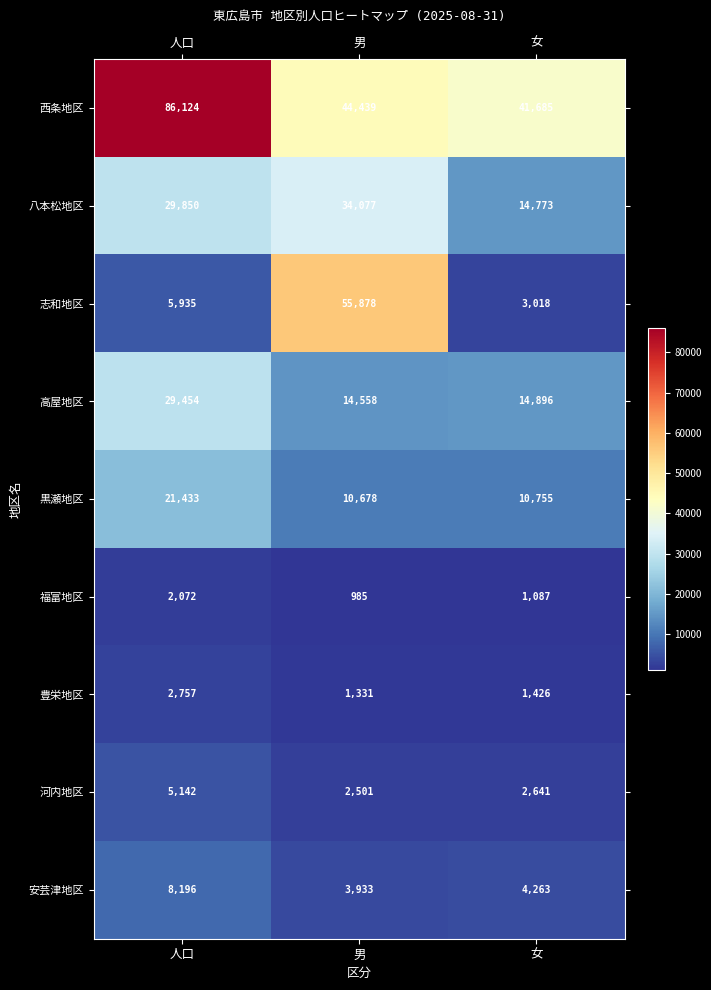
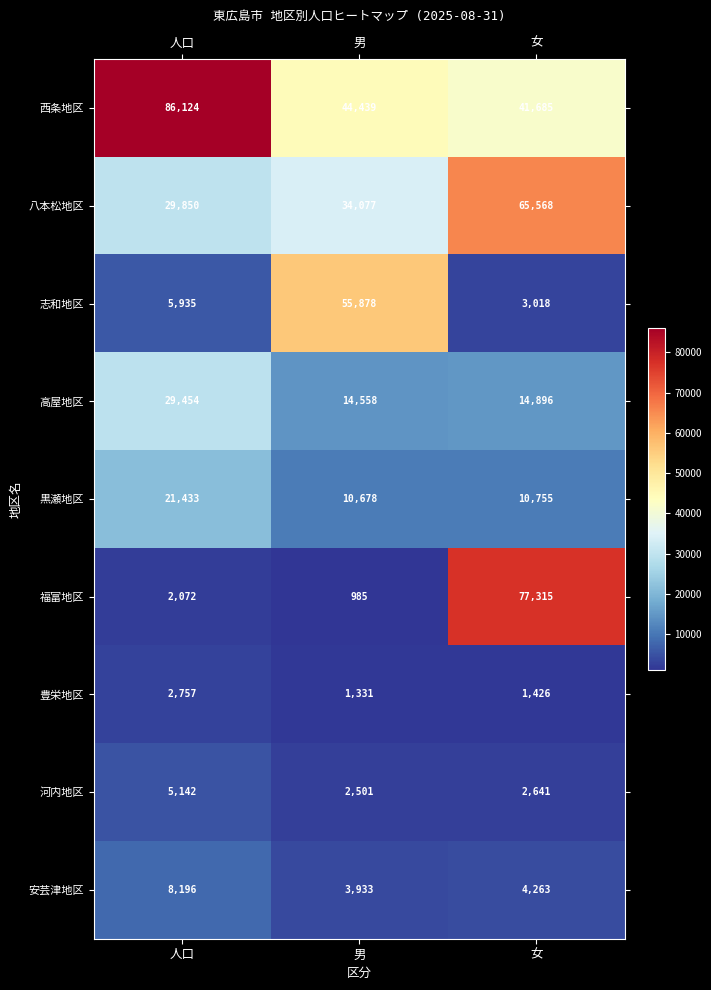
  {
    "西条地区": {
      "人口": "86,124",
      "男": "44,439",
      "女": "41,685"
    },
    "八本松地区": {
      "人口": "29,850",
-     "女": "14,773"
+     "女": "65,568"
    },
    "志和地区": {
      "人口": "5,935",
      "男": "55,878",
      "女": "3,018"
    },
    "高屋地区": {
      "人口": "29,454",
      "男": "14,558",
      "女": "14,896"
    },
    "黒瀬地区": {
      "人口": "21,433",
      "男": "10,678",
      "女": "10,755"
    },
    "福富地区": {
      "人口": "2,072",
      "男": "985",
-     "女": "1,087"
+     "女": "77,315"
    },
    "豊栄地区": {
      "人口": "2,757",
      "男": "1,331",
      "女": "1,426"
    },
    "河内地区": {
      "人口": "5,142",
      "男": "2,501",
      "女": "2,641"
    },
    "安芸津地区": {
      "人口": "8,196",
      "男": "3,933",
      "女": "4,263"
    }
  }
